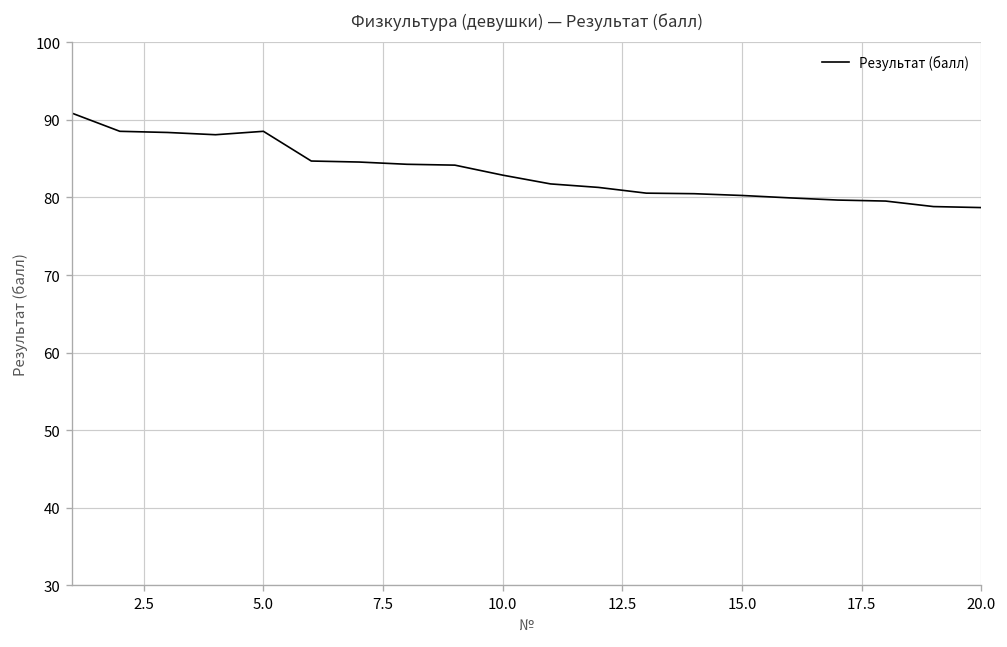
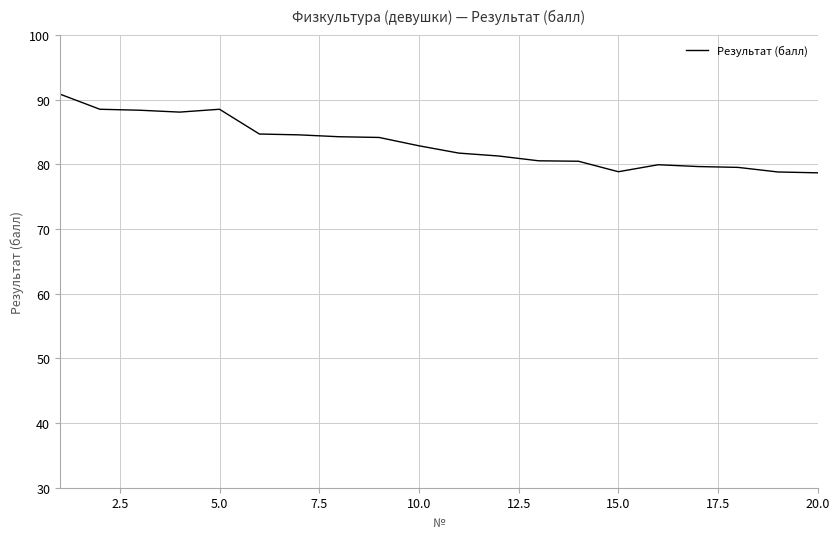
  {
    "5.0": 89,
    "10.0": 83,
-   "15.0": 80,
+   "15.0": 79,
    "20.0": 79
  }
